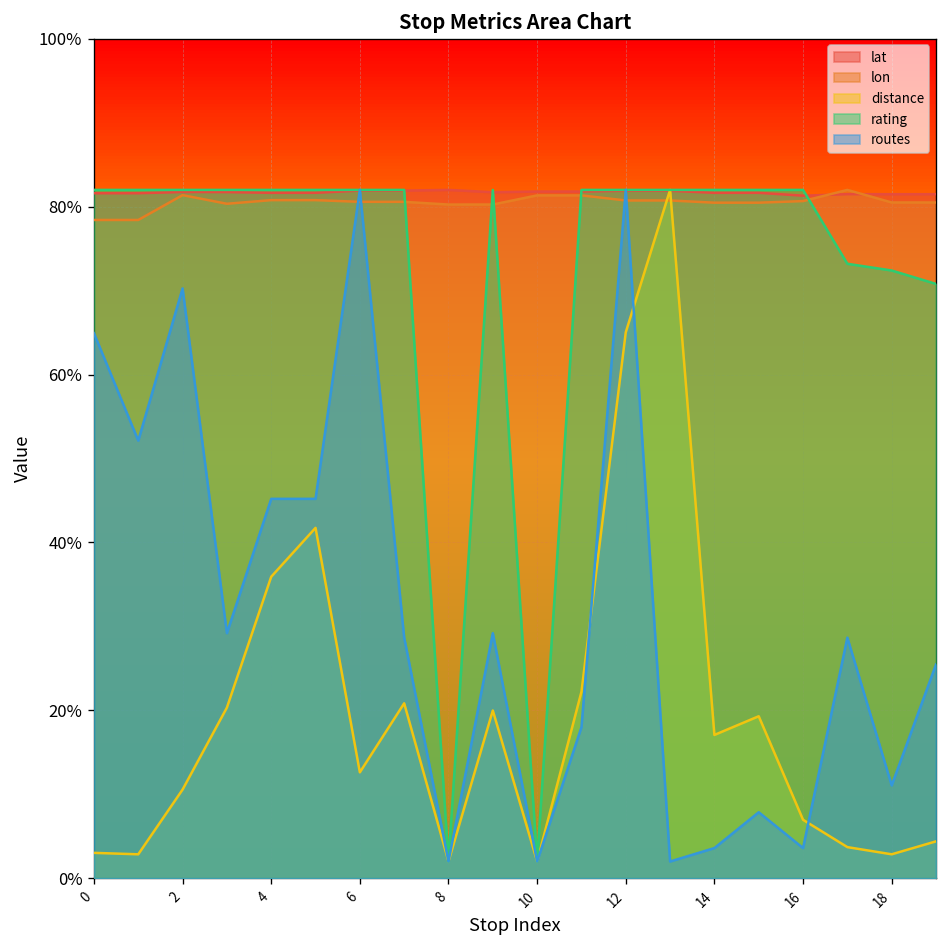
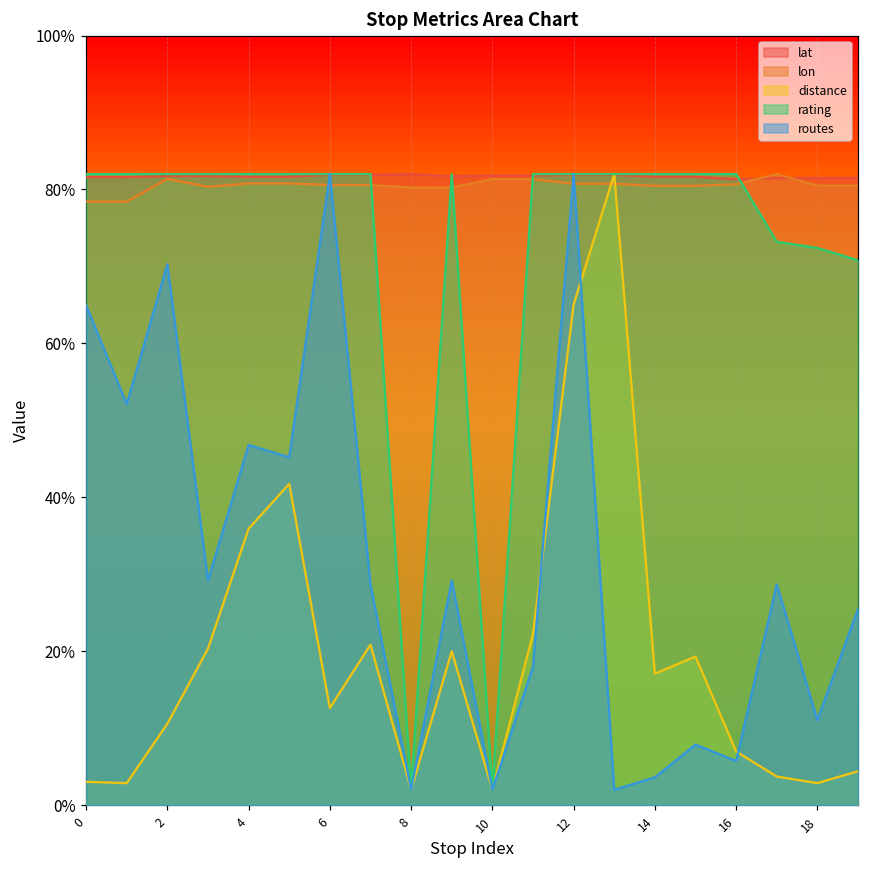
  {
    "rating": {
      "0": "82%",
      "16": "82%",
      "18": "72%"
    },
    "routes": {
      "0": "65%",
      "2": "70%",
-     "4": "45%",
+     "4": "47%",
      "14": "4%",
-     "16": "4%",
+     "16": "6%",
      "18": "11%"
    }
  }
